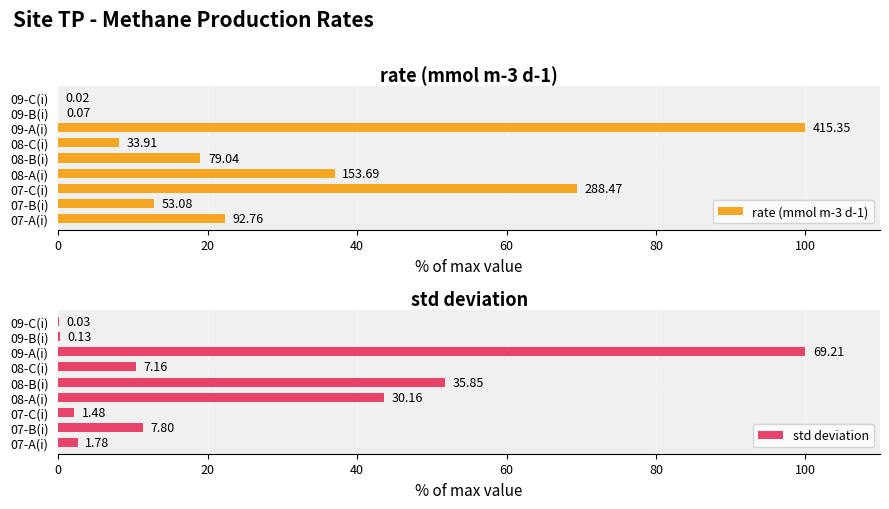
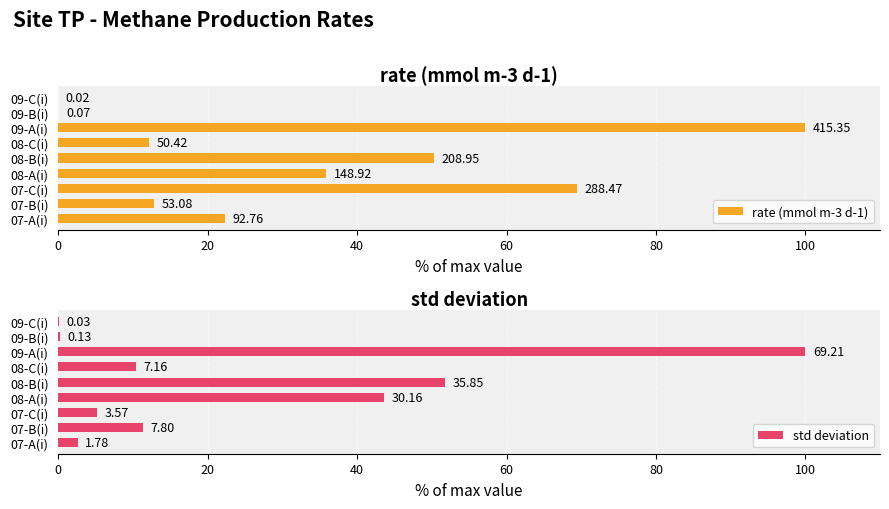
  {
    "rate (mmol m-3 d-1)": {
      "09-B(i)": 0.02,
-     "08-C(i)": 33.91,
-     "08-B(i)": 79.04,
-     "08-A(i)": 153.69
+     "08-C(i)": 50.42,
+     "08-B(i)": 208.95,
+     "08-A(i)": 148.92
    },
    "std deviation": {
-     "07-C(i)": 1.48
+     "07-C(i)": 3.57
    }
  }
